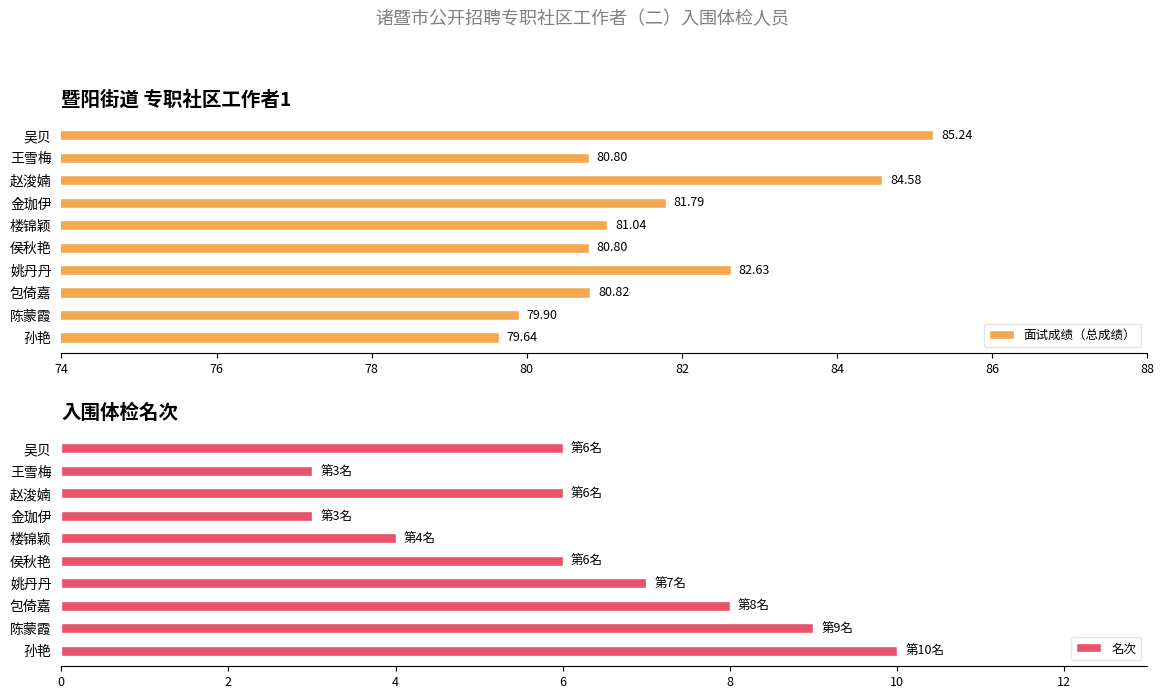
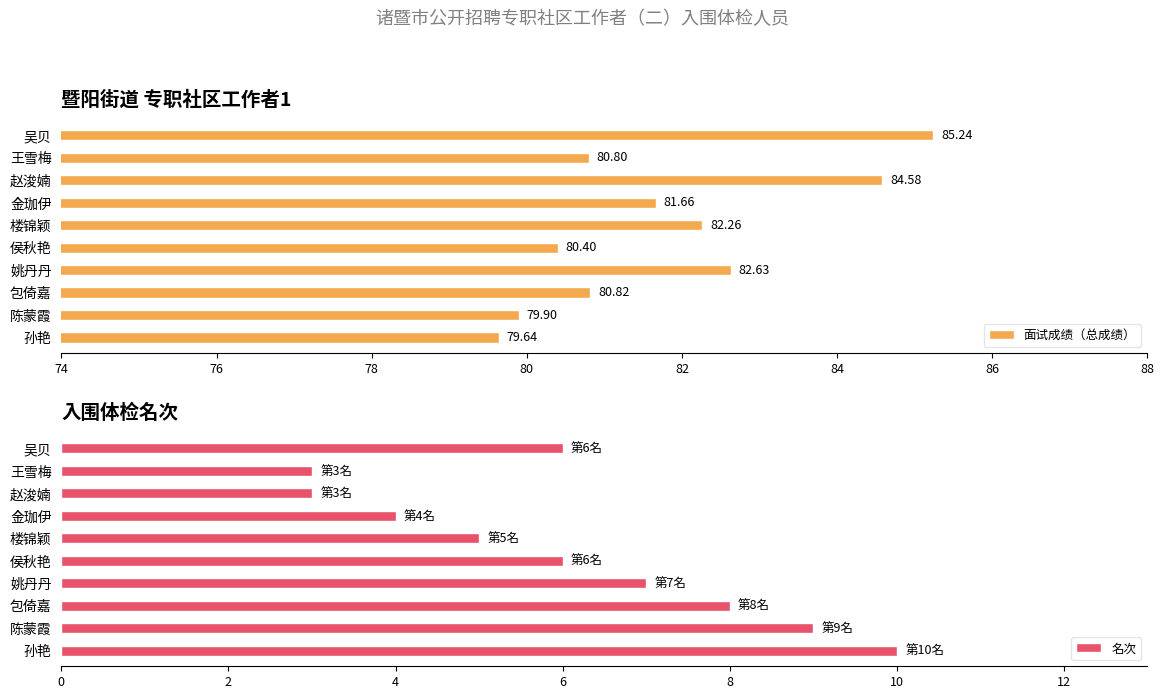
  {
    "暨阳街道 专职社区工作者1": {
      "吴贝": "85.24",
      "王雪梅": "80.80",
      "赵浚婻": "84.58",
-     "金珈伊": "81.79",
-     "楼锦颖": "81.04",
-     "侯秋艳": "80.80",
+     "金珈伊": "81.66",
+     "楼锦颖": "82.26",
+     "侯秋艳": "80.40",
      "姚丹丹": "82.63",
      "包倚嘉": "80.82",
      "陈蒙霞": "79.90",
      "孙艳": "79.64"
    },
    "入围体检名次": {
-     "赵浚婻": "6名",
-     "金珈伊": "3名",
-     "楼锦颖": "4名"
+     "赵浚婻": "3名",
+     "金珈伊": "4名",
+     "楼锦颖": "5名"
    }
  }
